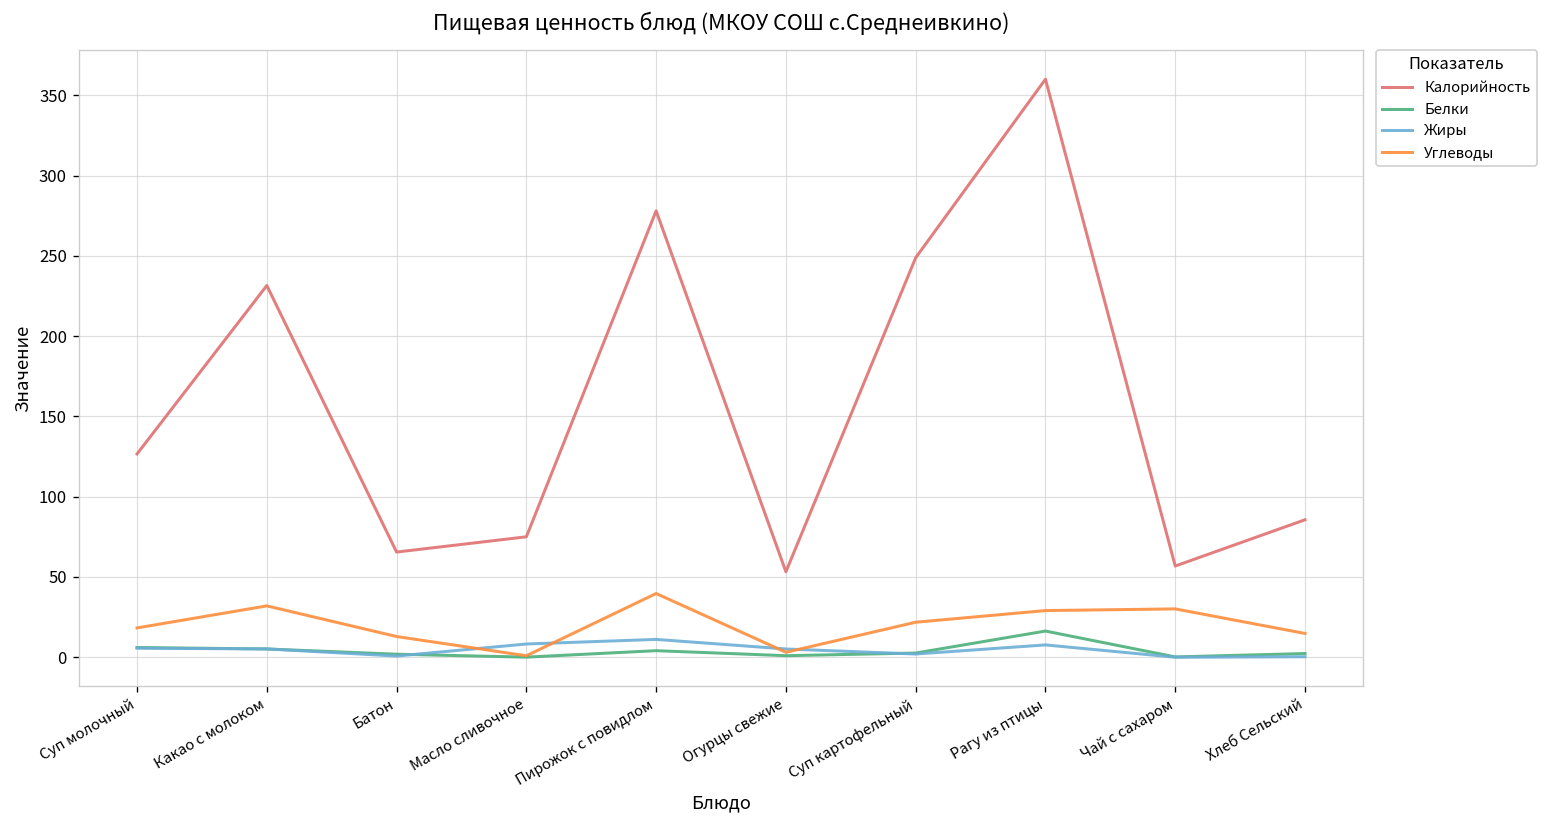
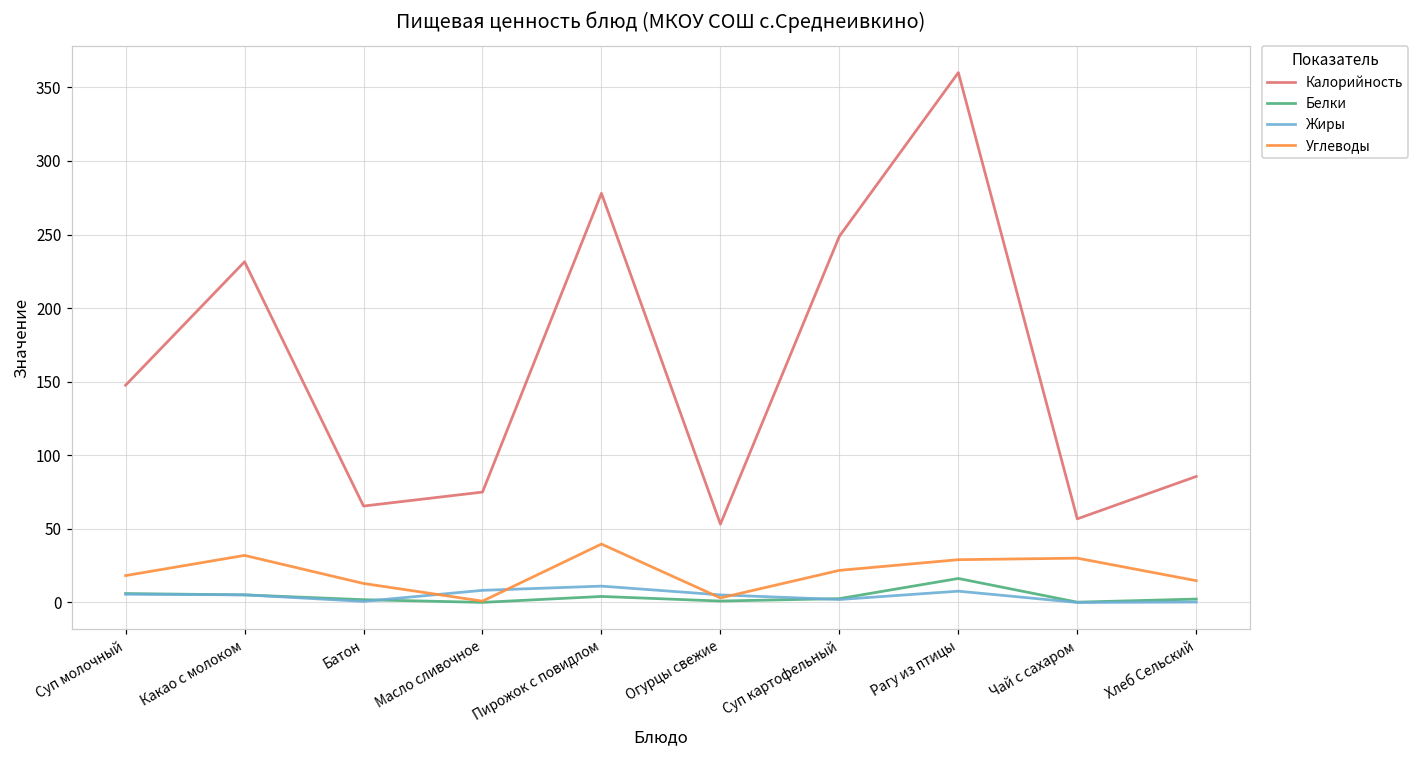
  {
    "Калорийность": {
-     "Суп молочный": 127,
+     "Суп молочный": 148,
      "Какао с молоком": 232,
      "Батон": 66,
      "Масло сливочное": 75,
      "Пирожок с повидлом": 278,
      "Огурцы свежие": 53,
      "Суп картофельный": 249,
      "Рагу из птицы": 360,
      "Чай с сахаром": 57,
      "Хлеб Сельский": 86
    },
    "Белки": {
      "Пирожок с повидлом": 4,
      "Огурцы свежие": 1,
      "Рагу из птицы": 16,
      "Хлеб Сельский": 2
    },
    "Жиры": {
      "Масло сливочное": 8,
      "Пирожок с повидлом": 11,
      "Огурцы свежие": 5,
      "Рагу из птицы": 8,
      "Хлеб Сельский": 0
    },
    "Углеводы": {
      "Суп молочный": 18,
      "Какао с молоком": 32,
      "Батон": 13,
      "Пирожок с повидлом": 40,
      "Огурцы свежие": 3,
      "Суп картофельный": 22,
      "Рагу из птицы": 29,
      "Чай с сахаром": 30,
      "Хлеб Сельский": 15
    }
  }
